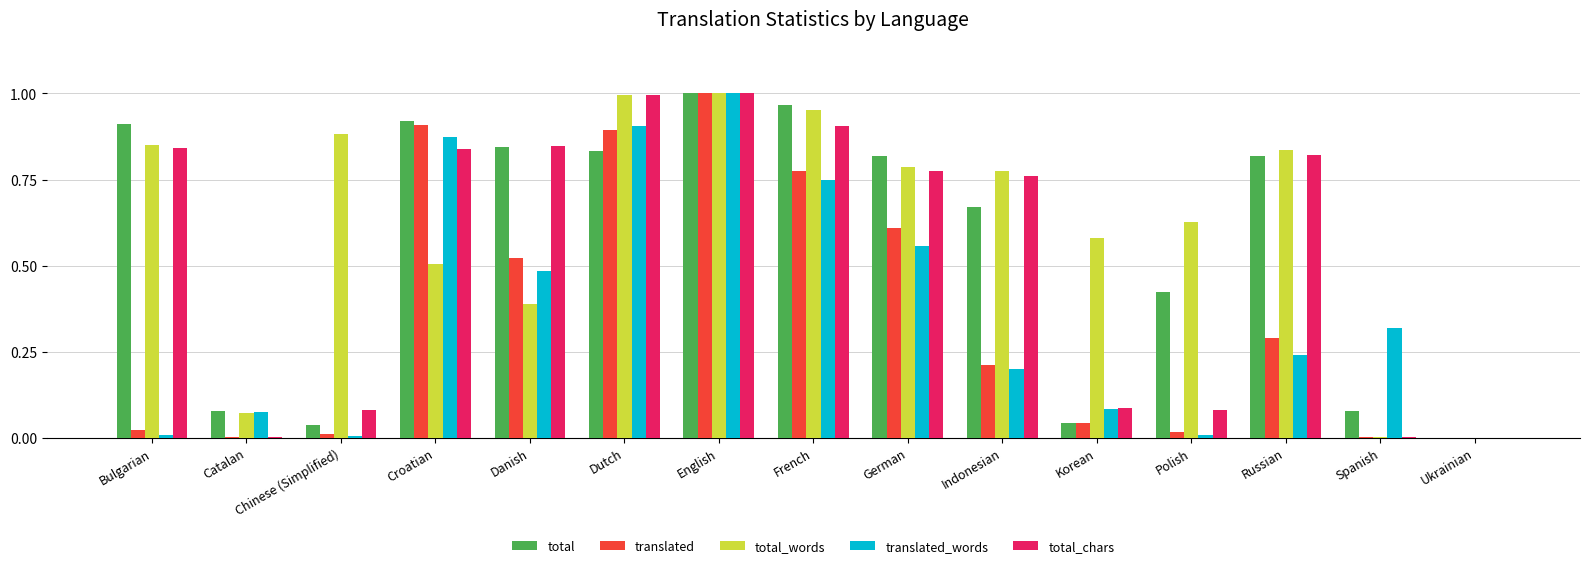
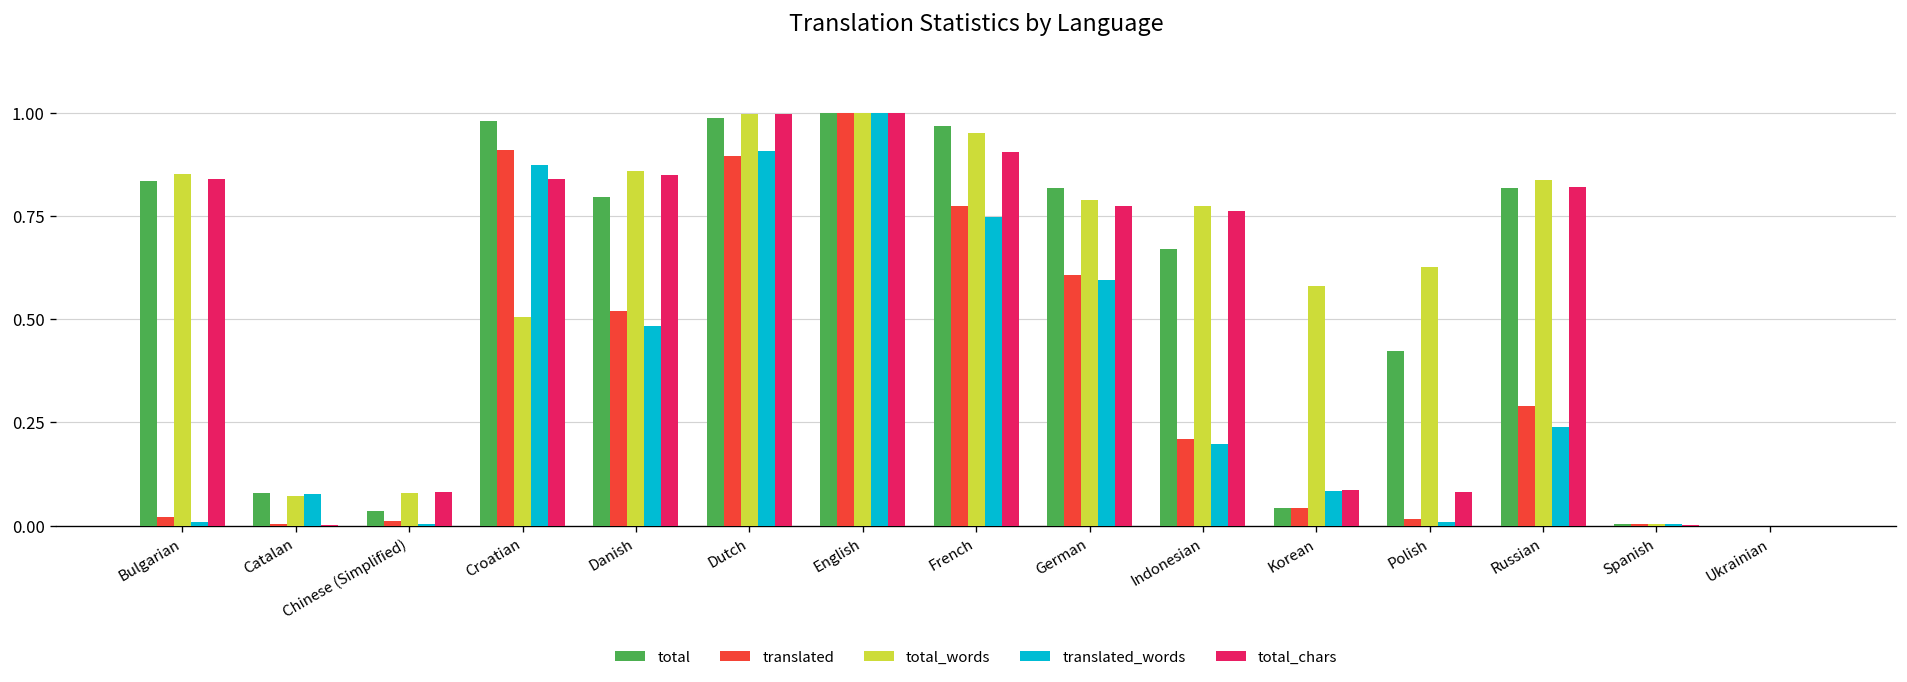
  {
    "total": {
-     "Bulgarian": 0.91,
+     "Bulgarian": 0.84,
      "Catalan": 0.08,
      "Chinese (Simplified)": 0.04,
-     "Croatian": 0.92,
-     "Danish": 0.84,
-     "Dutch": 0.83,
+     "Croatian": 0.98,
+     "Danish": 0.80,
+     "Dutch": 0.99,
      "English": 1.00,
      "French": 0.97,
      "German": 0.82,
      "Indonesian": 0.67,
      "Korean": 0.04,
      "Polish": 0.42,
      "Russian": 0.82,
-     "Spanish": 0.08,
+     "Spanish": 0.00,
      "Ukrainian": 0.00
    },
    "total_words": {
      "Bulgarian": 0.85,
      "Catalan": 0.07,
-     "Chinese (Simplified)": 0.88,
+     "Chinese (Simplified)": 0.08,
      "Croatian": 0.51,
-     "Danish": 0.39,
+     "Danish": 0.86,
      "Dutch": 1.00,
      "English": 1.00,
      "French": 0.95,
      "German": 0.79,
      "Indonesian": 0.77,
      "Korean": 0.58,
      "Polish": 0.63,
      "Russian": 0.84,
      "Ukrainian": 0.00
    },
    "translated_words": {
      "Bulgarian": 0.01,
      "Catalan": 0.08,
      "Croatian": 0.87,
      "Danish": 0.48,
      "Dutch": 0.91,
      "English": 1.00,
      "French": 0.75,
-     "German": 0.56,
+     "German": 0.60,
      "Indonesian": 0.20,
      "Korean": 0.08,
      "Polish": 0.01,
      "Russian": 0.24,
-     "Spanish": 0.32,
+     "Spanish": 0.00,
      "Ukrainian": 0.00
    }
  }
